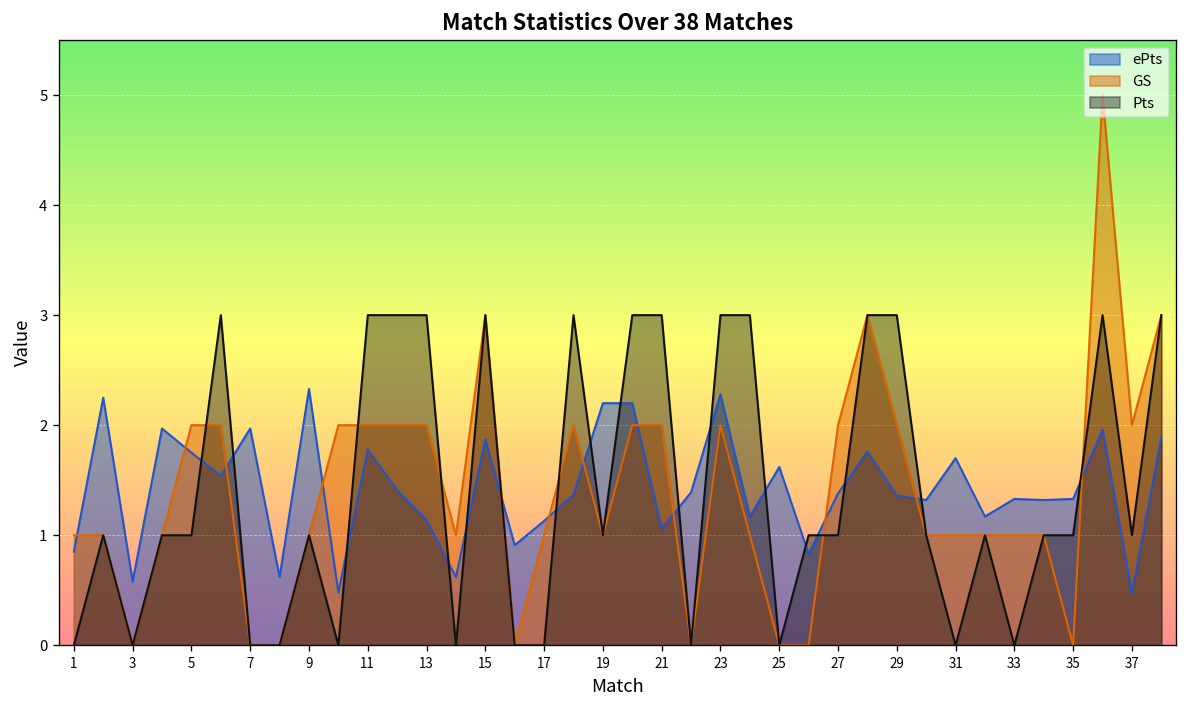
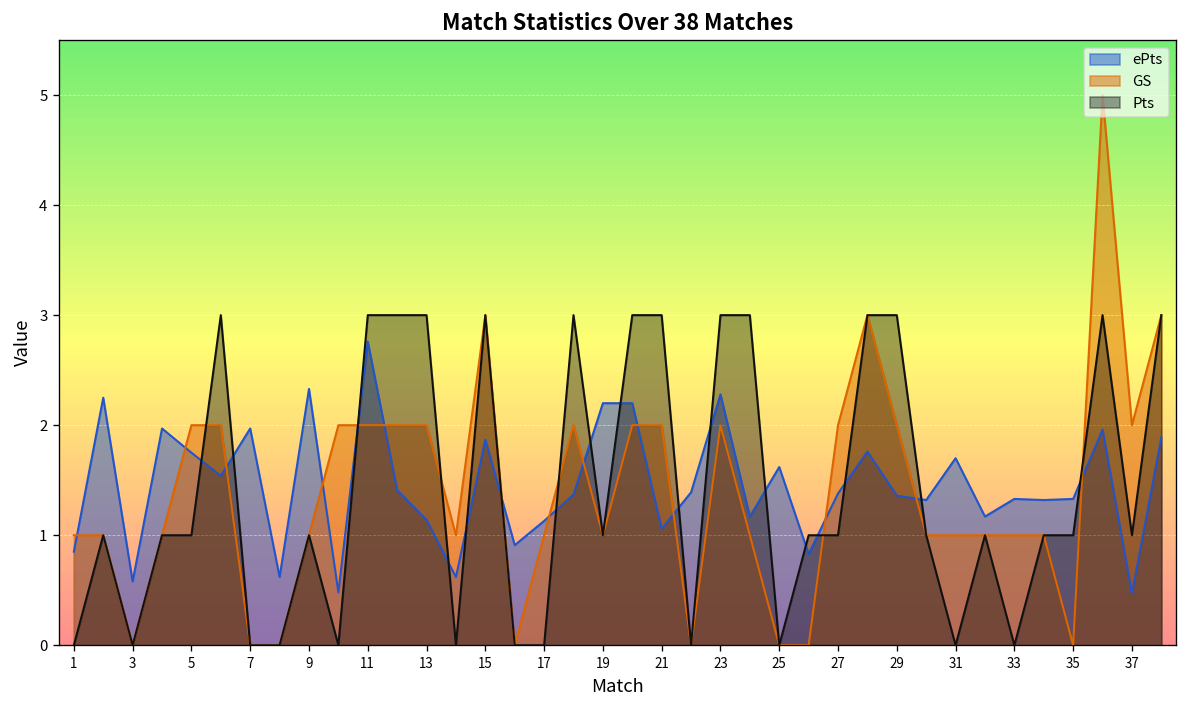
  {
    "ePts": {
      "1": 0.9,
      "3": 0.6,
      "5": 1.8,
      "7": 2.0,
      "9": 2.3,
-     "11": 1.8,
+     "11": 2.8,
      "13": 1.1,
      "15": 1.9,
      "17": 1.1,
      "19": 2.2,
      "21": 1.1,
      "23": 2.3,
      "25": 1.6,
      "27": 1.4,
      "29": 1.4,
      "31": 1.7,
      "33": 1.3,
      "35": 1.3,
      "37": 0.5
    },
    "GS": {
      "1": 1.0,
      "5": 2.0,
      "11": 2.0,
      "13": 2.0,
      "17": 1.0,
      "21": 2.0,
      "23": 2.0,
      "27": 2.0,
      "29": 2.0,
      "31": 1.0,
      "33": 1.0,
      "35": 0.0,
      "37": 2.0
    },
    "Pts": {
      "1": 0.0,
      "5": 1.0,
      "11": 3.0,
      "13": 3.0,
      "17": 0.0,
      "21": 3.0,
      "23": 3.0,
      "27": 1.0,
      "29": 3.0,
      "31": 0.0,
      "33": 0.0,
      "35": 1.0,
      "37": 1.0
    }
  }
